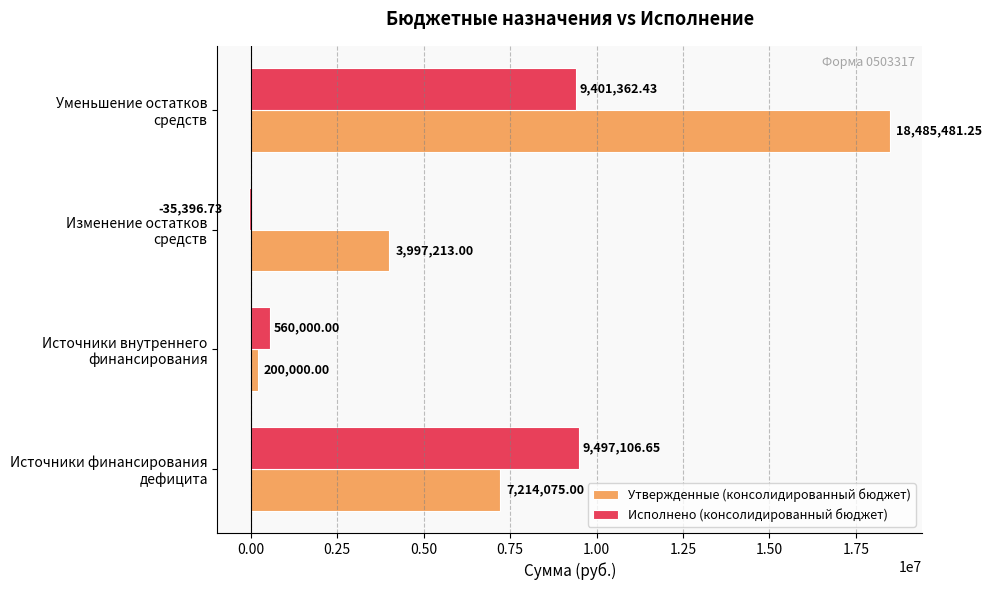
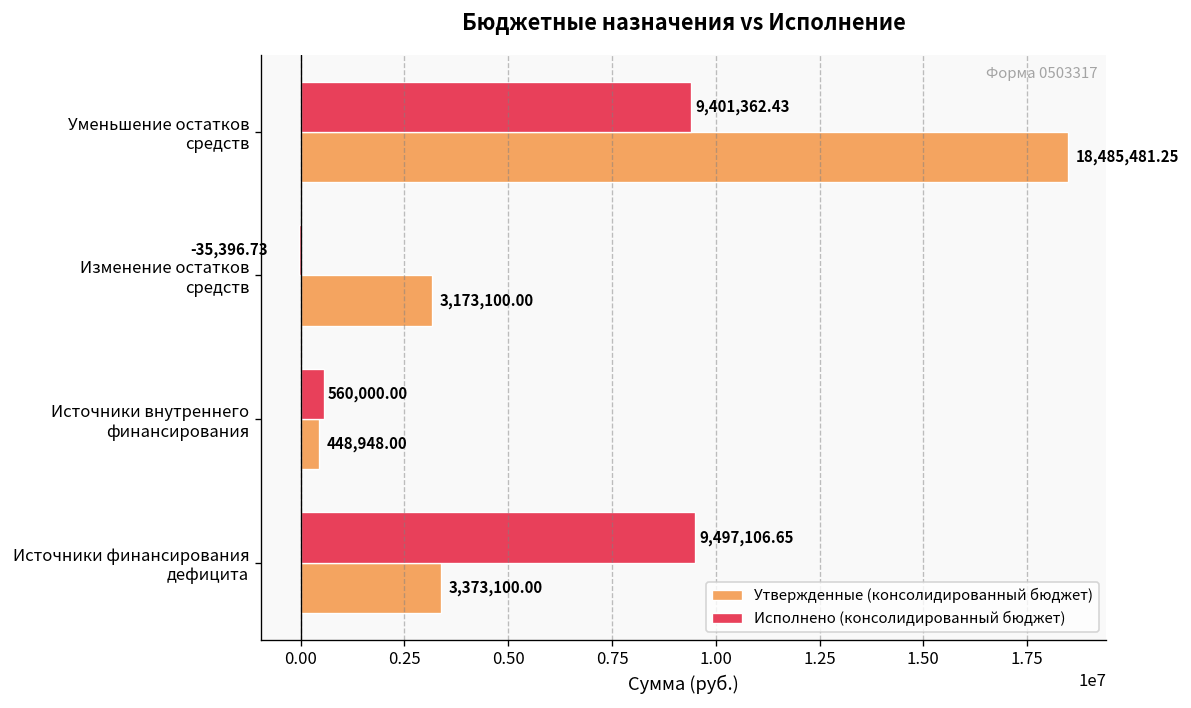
  {
    "Утвержденные (консолидированный бюджет)": {
      "Уменьшение остатков средств": "18,485,481.25",
-     "Изменение остатков средств": "3,997,213.00",
-     "Источники внутреннего финансирования": "200,000.00",
-     "Источники финансирования дефицита": "7,214,075.00"
+     "Изменение остатков средств": "3,173,100.00",
+     "Источники внутреннего финансирования": "448,948.00",
+     "Источники финансирования дефицита": "3,373,100.00"
    },
    "Исполнено (консолидированный бюджет)": {
      "Уменьшение остатков средств": "9,401,362.43",
      "Источники внутреннего финансирования": "560,000.00",
      "Источники финансирования дефицита": "9,497,106.65"
    }
  }
